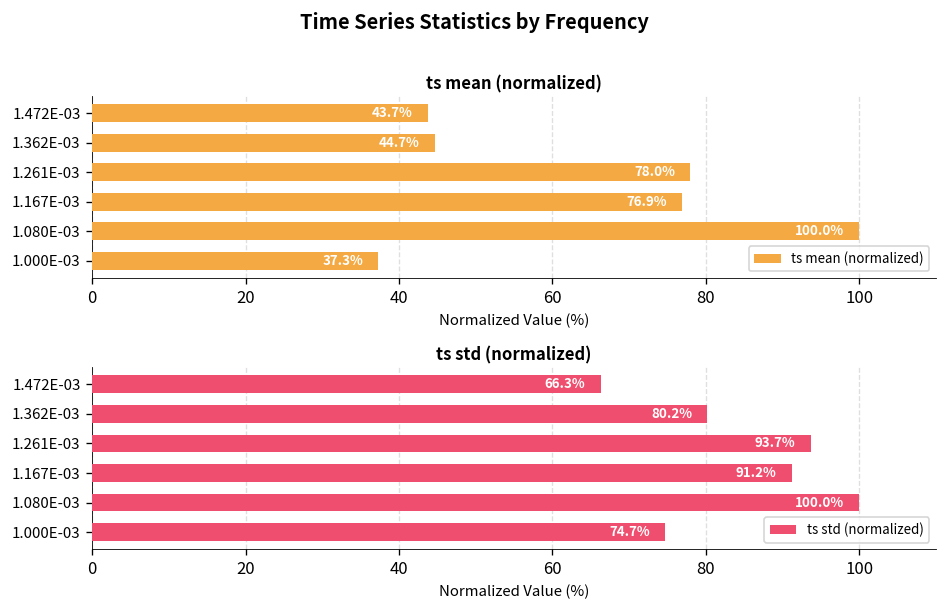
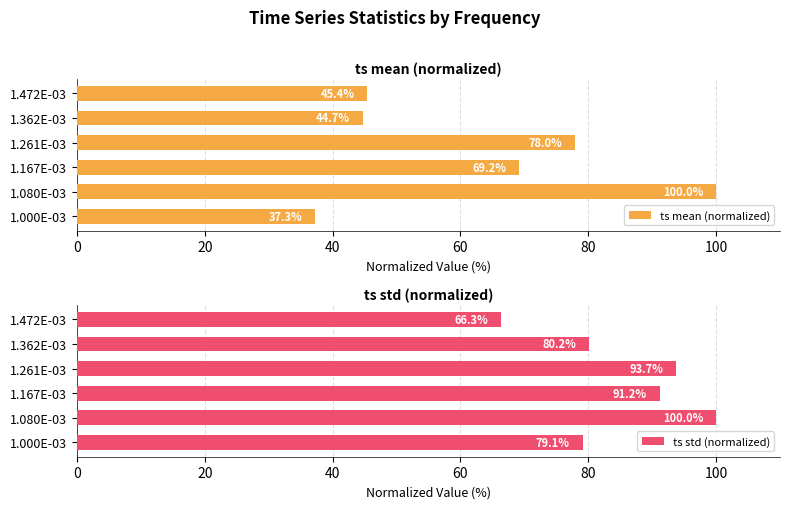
  {
    "ts mean (normalized)": {
-     "1.472E-03": "43.7%",
+     "1.472E-03": "45.4%",
      "1.362E-03": "44.7%",
      "1.261E-03": "78.0%",
-     "1.167E-03": "76.9%",
+     "1.167E-03": "69.2%",
      "1.080E-03": "100.0%",
      "1.000E-03": "37.3%"
    },
    "ts std (normalized)": {
      "1.472E-03": "66.3%",
      "1.362E-03": "80.2%",
      "1.261E-03": "93.7%",
      "1.167E-03": "91.2%",
      "1.080E-03": "100.0%",
-     "1.000E-03": "74.7%"
+     "1.000E-03": "79.1%"
    }
  }
